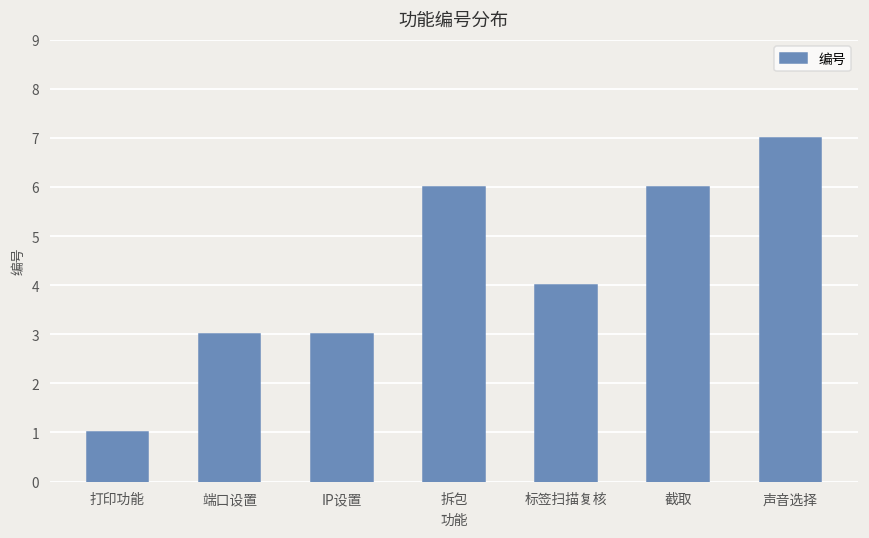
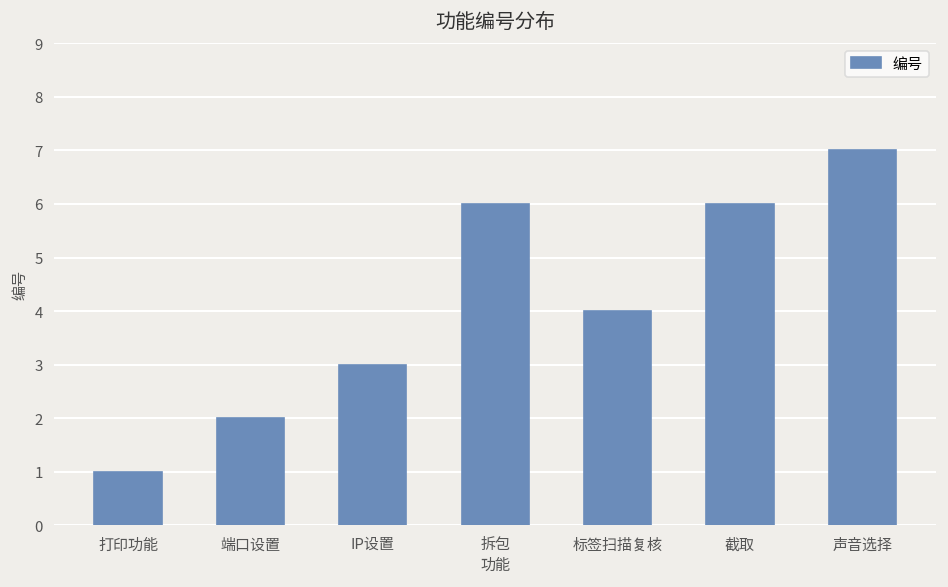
  {
    "打印功能": 1,
-   "端口设置": 3,
+   "端口设置": 2,
    "IP设置": 3,
    "拆包": 6,
    "标签扫描复核": 4,
    "截取": 6,
    "声音选择": 7
  }
